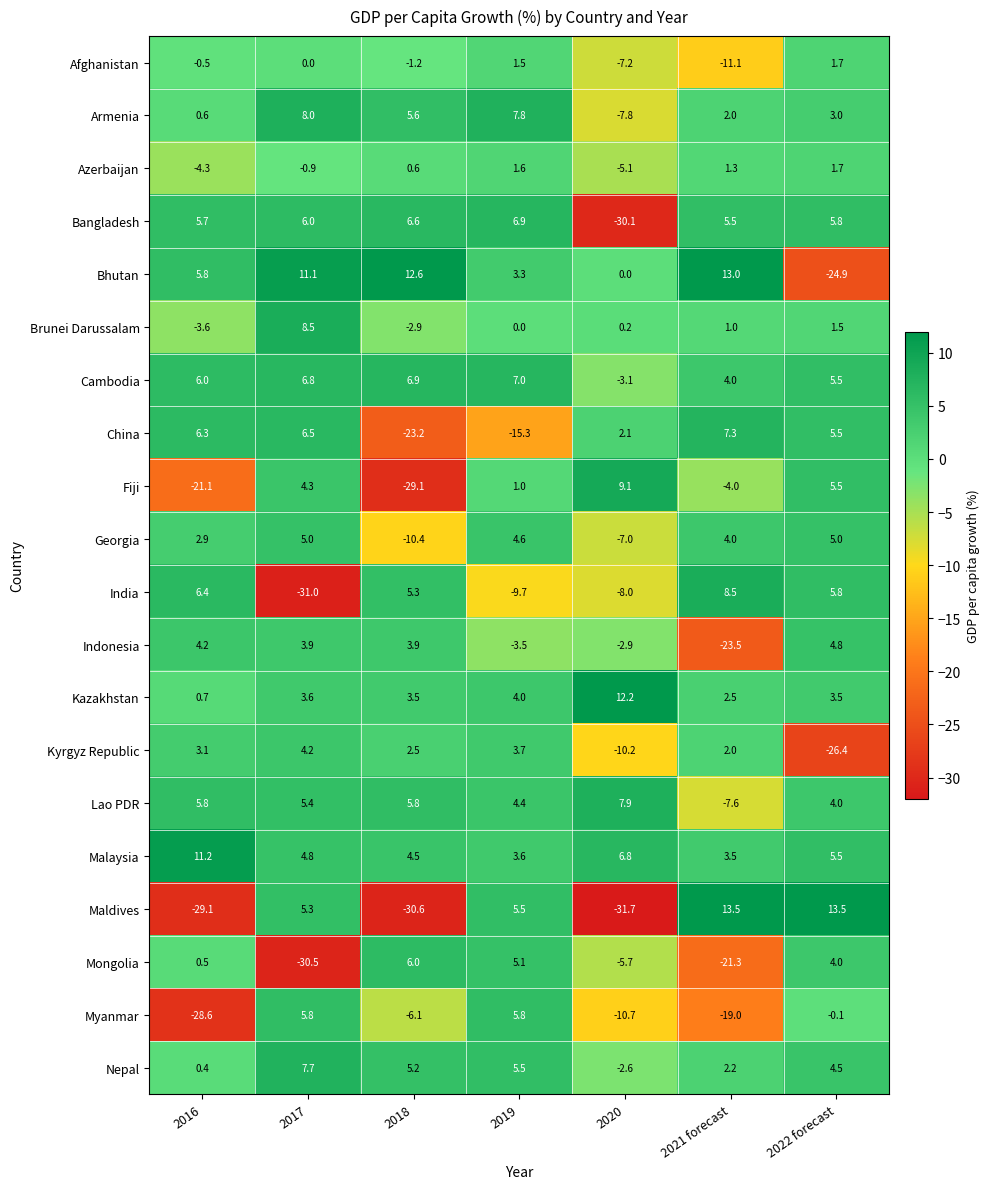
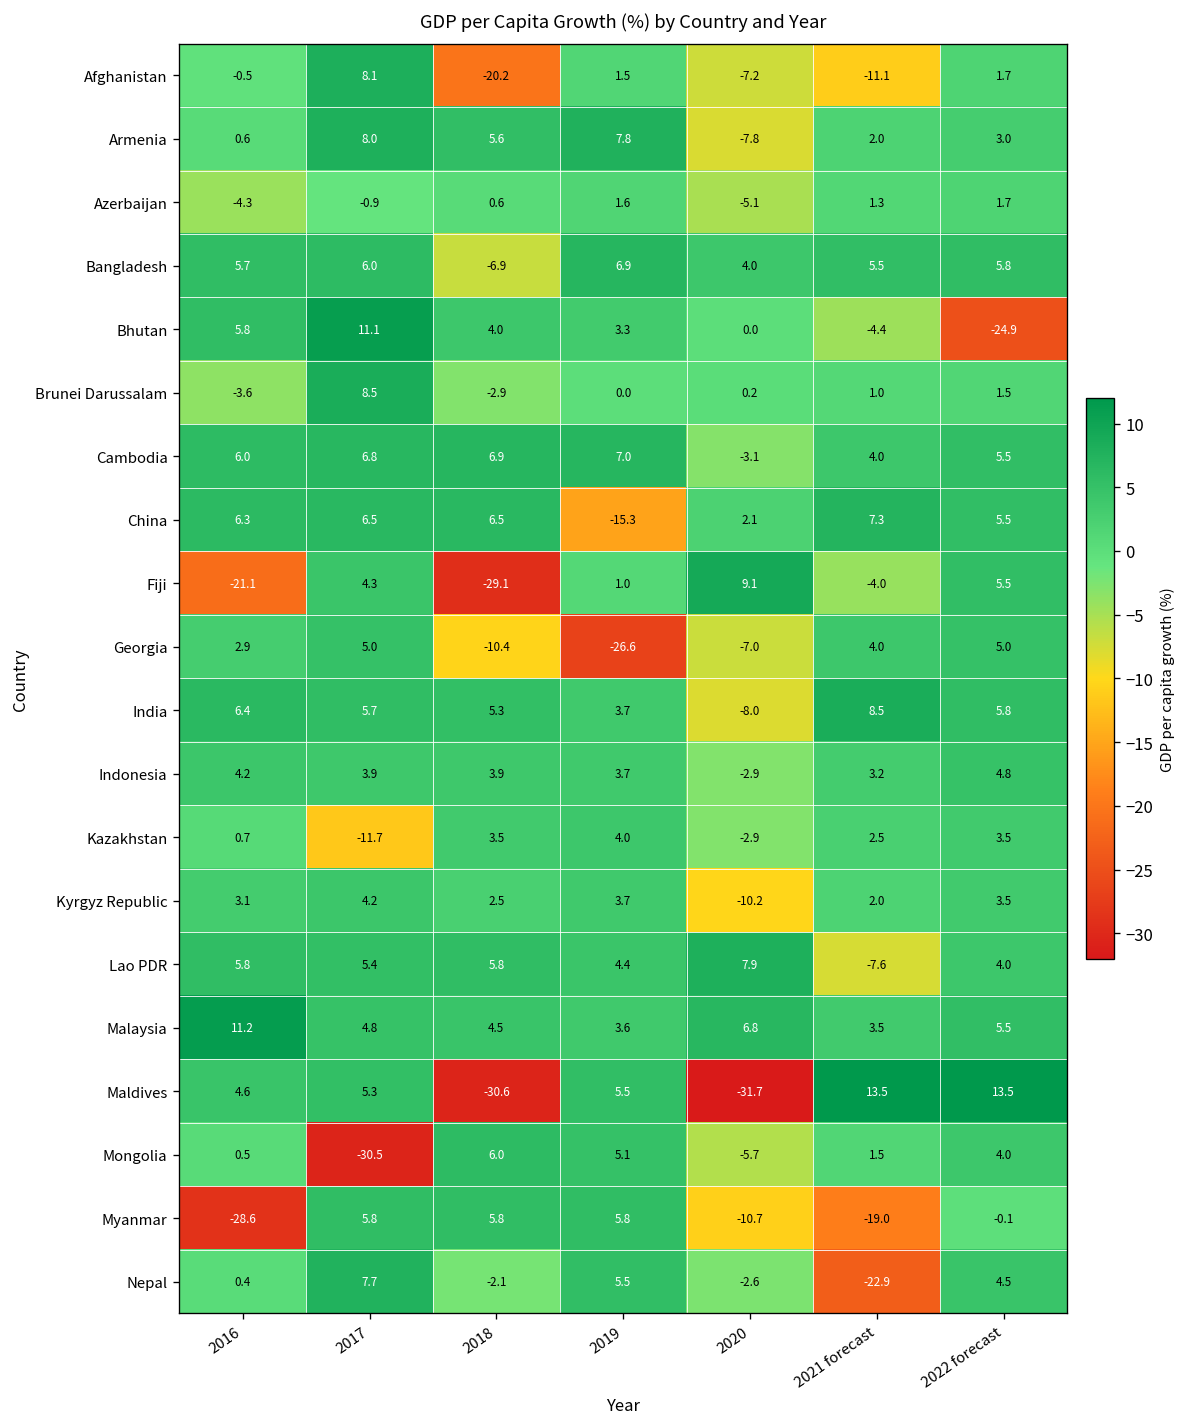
  {
    "Afghanistan": {
      "2016": -0.5,
-     "2017": 0.0,
-     "2018": -1.2,
+     "2017": 8.1,
+     "2018": -20.2,
      "2019": 1.5,
      "2020": -7.2,
      "2021 forecast": -11.1,
      "2022 forecast": 1.7
    },
    "Armenia": {
      "2016": 0.6,
      "2017": 8.0,
      "2018": 5.6,
      "2019": 7.8,
      "2020": -7.8,
      "2021 forecast": 2.0,
      "2022 forecast": 3.0
    },
    "Azerbaijan": {
      "2016": -4.3,
      "2017": -0.9,
      "2018": 0.6,
      "2019": 1.6,
      "2020": -5.1,
      "2021 forecast": 1.3,
      "2022 forecast": 1.7
    },
    "Bangladesh": {
      "2016": 5.7,
      "2017": 6.0,
-     "2018": 6.6,
+     "2018": -6.9,
      "2019": 6.9,
-     "2020": -30.1,
+     "2020": 4.0,
      "2021 forecast": 5.5,
      "2022 forecast": 5.8
    },
    "Bhutan": {
      "2016": 5.8,
      "2017": 11.1,
-     "2018": 12.6,
+     "2018": 4.0,
      "2019": 3.3,
      "2020": 0.0,
-     "2021 forecast": 13.0,
+     "2021 forecast": -4.4,
      "2022 forecast": -24.9
    },
    "Brunei Darussalam": {
      "2016": -3.6,
      "2017": 8.5,
      "2018": -2.9,
      "2019": 0.0,
      "2020": 0.2,
      "2021 forecast": 1.0,
      "2022 forecast": 1.5
    },
    "Cambodia": {
      "2016": 6.0,
      "2017": 6.8,
      "2018": 6.9,
      "2019": 7.0,
      "2020": -3.1,
      "2021 forecast": 4.0,
      "2022 forecast": 5.5
    },
    "China": {
      "2016": 6.3,
      "2017": 6.5,
-     "2018": -23.2,
+     "2018": 6.5,
      "2019": -15.3,
      "2020": 2.1,
      "2021 forecast": 7.3,
      "2022 forecast": 5.5
    },
    "Fiji": {
      "2016": -21.1,
      "2017": 4.3,
      "2018": -29.1,
      "2019": 1.0,
      "2020": 9.1,
      "2021 forecast": -4.0,
      "2022 forecast": 5.5
    },
    "Georgia": {
      "2016": 2.9,
      "2017": 5.0,
      "2018": -10.4,
-     "2019": 4.6,
+     "2019": -26.6,
      "2020": -7.0,
      "2021 forecast": 4.0,
      "2022 forecast": 5.0
    },
    "India": {
      "2016": 6.4,
-     "2017": -31.0,
+     "2017": 5.7,
      "2018": 5.3,
-     "2019": -9.7,
+     "2019": 3.7,
      "2020": -8.0,
      "2021 forecast": 8.5,
      "2022 forecast": 5.8
    },
    "Indonesia": {
      "2016": 4.2,
      "2017": 3.9,
      "2018": 3.9,
-     "2019": -3.5,
+     "2019": 3.7,
      "2020": -2.9,
-     "2021 forecast": -23.5,
+     "2021 forecast": 3.2,
      "2022 forecast": 4.8
    },
    "Kazakhstan": {
      "2016": 0.7,
-     "2017": 3.6,
+     "2017": -11.7,
      "2018": 3.5,
      "2019": 4.0,
-     "2020": 12.2,
+     "2020": -2.9,
      "2021 forecast": 2.5,
      "2022 forecast": 3.5
    },
    "Kyrgyz Republic": {
      "2016": 3.1,
      "2017": 4.2,
      "2018": 2.5,
      "2019": 3.7,
      "2020": -10.2,
      "2021 forecast": 2.0,
-     "2022 forecast": -26.4
+     "2022 forecast": 3.5
    },
    "Lao PDR": {
      "2016": 5.8,
      "2017": 5.4,
      "2018": 5.8,
      "2019": 4.4,
      "2020": 7.9,
      "2021 forecast": -7.6,
      "2022 forecast": 4.0
    },
    "Malaysia": {
      "2016": 11.2,
      "2017": 4.8,
      "2018": 4.5,
      "2019": 3.6,
      "2020": 6.8,
      "2021 forecast": 3.5,
      "2022 forecast": 5.5
    },
    "Maldives": {
-     "2016": -29.1,
+     "2016": 4.6,
      "2017": 5.3,
      "2018": -30.6,
      "2019": 5.5,
      "2020": -31.7,
      "2021 forecast": 13.5,
      "2022 forecast": 13.5
    },
    "Mongolia": {
      "2016": 0.5,
      "2017": -30.5,
      "2018": 6.0,
      "2019": 5.1,
      "2020": -5.7,
-     "2021 forecast": -21.3,
+     "2021 forecast": 1.5,
      "2022 forecast": 4.0
    },
    "Myanmar": {
      "2016": -28.6,
      "2017": 5.8,
-     "2018": -6.1,
+     "2018": 5.8,
      "2019": 5.8,
      "2020": -10.7,
      "2021 forecast": -19.0,
      "2022 forecast": -0.1
    },
    "Nepal": {
      "2016": 0.4,
      "2017": 7.7,
-     "2018": 5.2,
+     "2018": -2.1,
      "2019": 5.5,
      "2020": -2.6,
-     "2021 forecast": 2.2,
+     "2021 forecast": -22.9,
      "2022 forecast": 4.5
    }
  }
